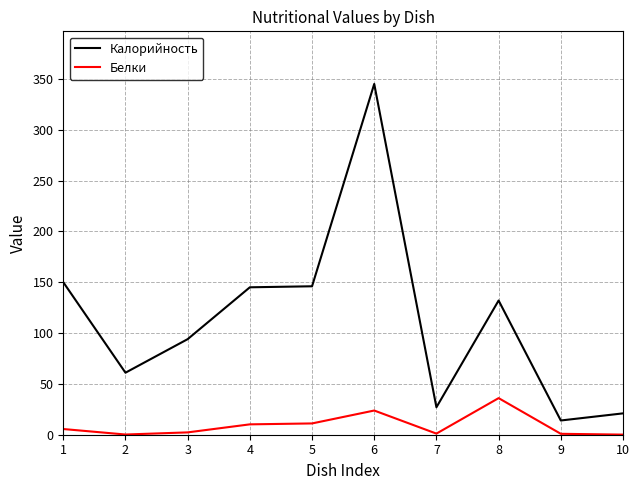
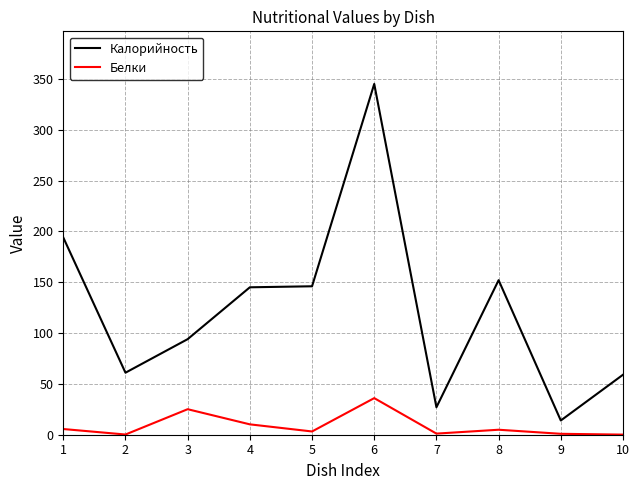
  {
    "Калорийность": {
-     "1": 150,
+     "1": 194,
      "2": 61,
      "3": 94,
      "4": 145,
      "5": 146,
      "6": 345,
      "7": 27,
-     "8": 132,
+     "8": 152,
      "9": 14,
-     "10": 21
+     "10": 59
    },
    "Белки": {
      "1": 6,
      "2": 0,
-     "3": 2,
+     "3": 25,
      "4": 10,
-     "5": 11,
-     "6": 24,
+     "5": 3,
+     "6": 36,
      "7": 1,
-     "8": 36,
+     "8": 5,
      "9": 1,
      "10": 0
    }
  }
